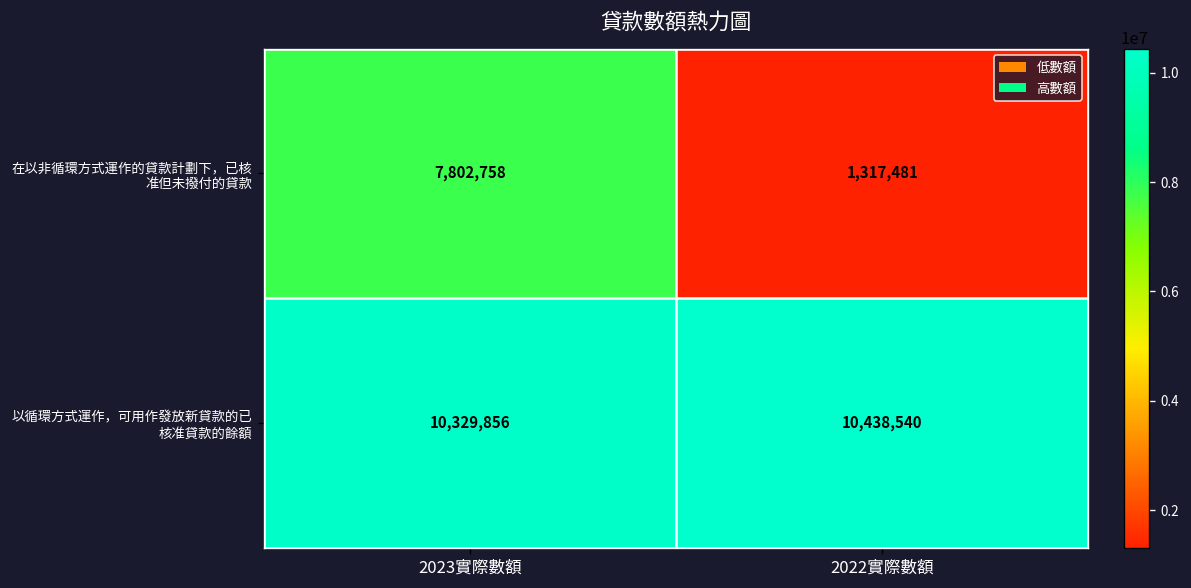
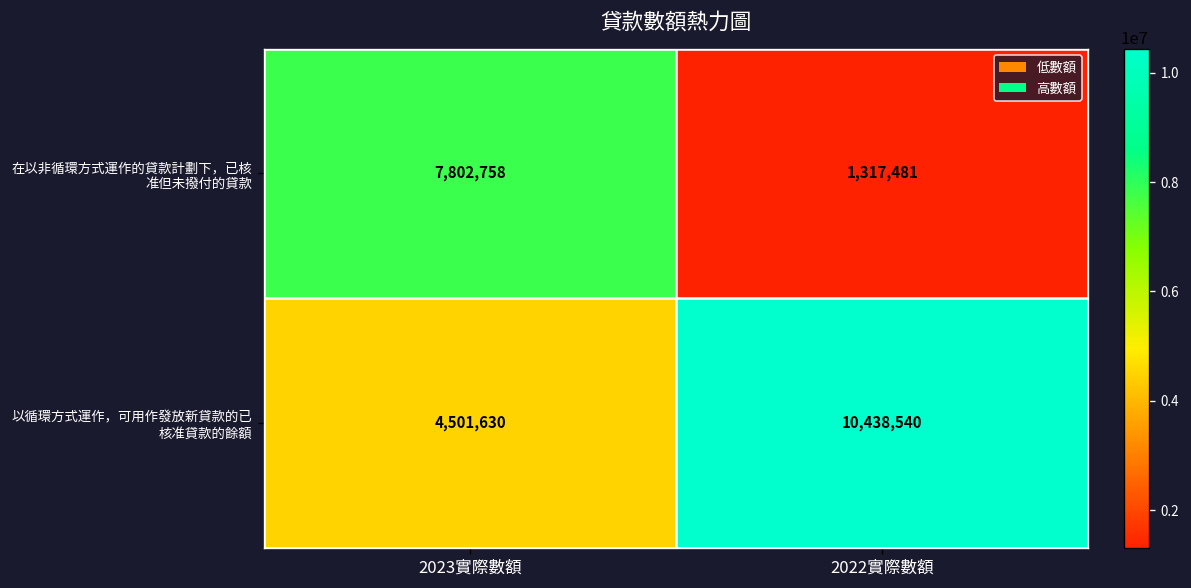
  {
    "在以非循環方式運作的貸款計劃下，已核 准但未撥付的貸款": {
      "2023實際數額": "7,802,758",
      "2022實際數額": "1,317,481"
    },
    "以循環方式運作，可用作發放新貸款的已 核准貸款的餘額": {
-     "2023實際數額": "10,329,856",
+     "2023實際數額": "4,501,630",
      "2022實際數額": "10,438,540"
    }
  }
